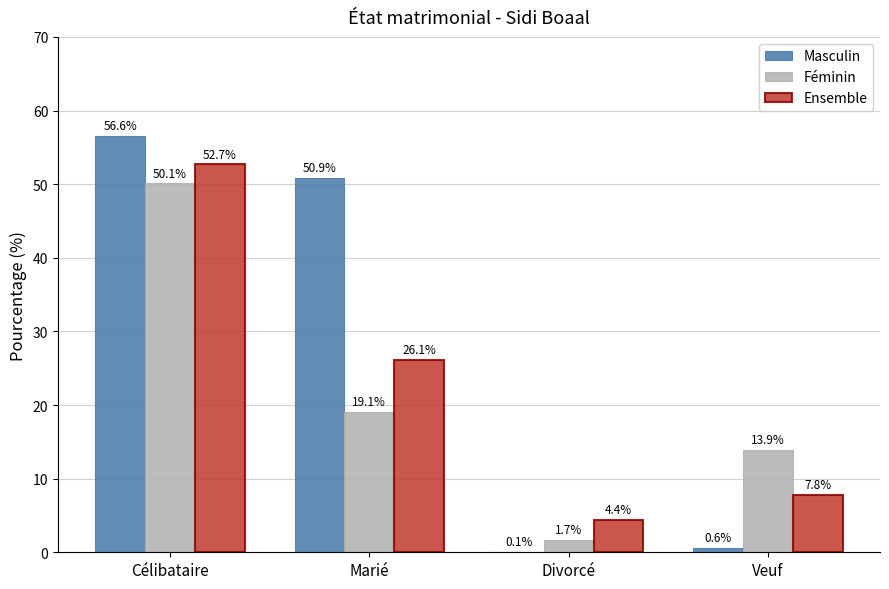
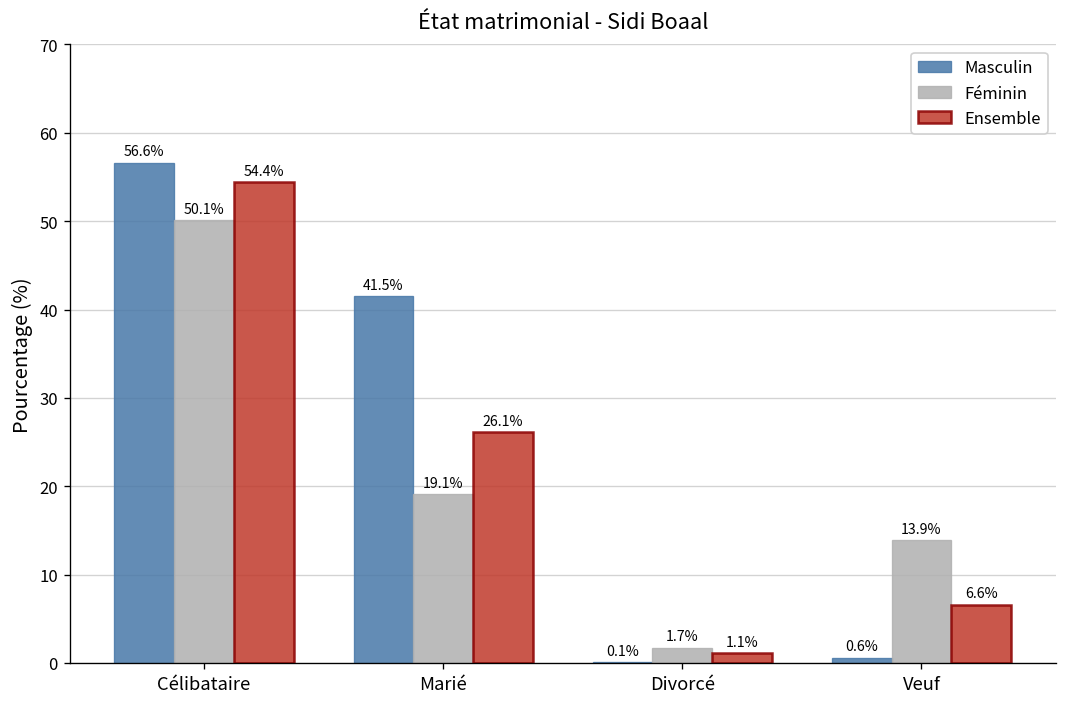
  {
    "Masculin": {
      "Célibataire": "56.6%",
-     "Marié": "50.9%",
+     "Marié": "41.5%",
      "Divorcé": "0.1%",
      "Veuf": "0.6%"
    },
    "Féminin": {
      "Célibataire": "50.1%",
      "Marié": "19.1%",
      "Divorcé": "1.7%",
      "Veuf": "13.9%"
    },
    "Ensemble": {
-     "Célibataire": "52.7%",
+     "Célibataire": "54.4%",
      "Marié": "26.1%",
-     "Divorcé": "4.4%",
-     "Veuf": "7.8%"
+     "Divorcé": "1.1%",
+     "Veuf": "6.6%"
    }
  }
